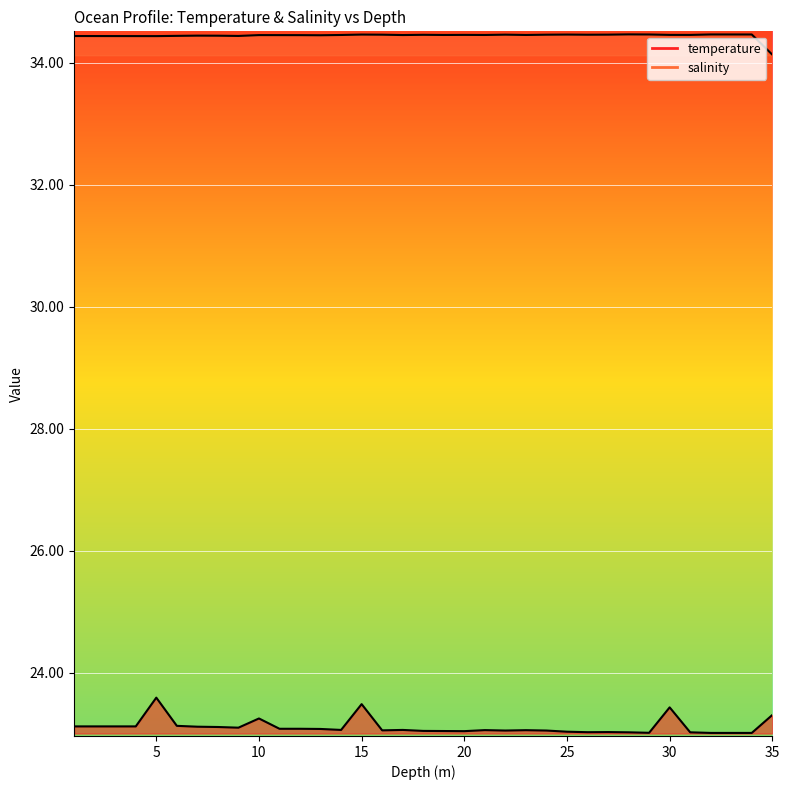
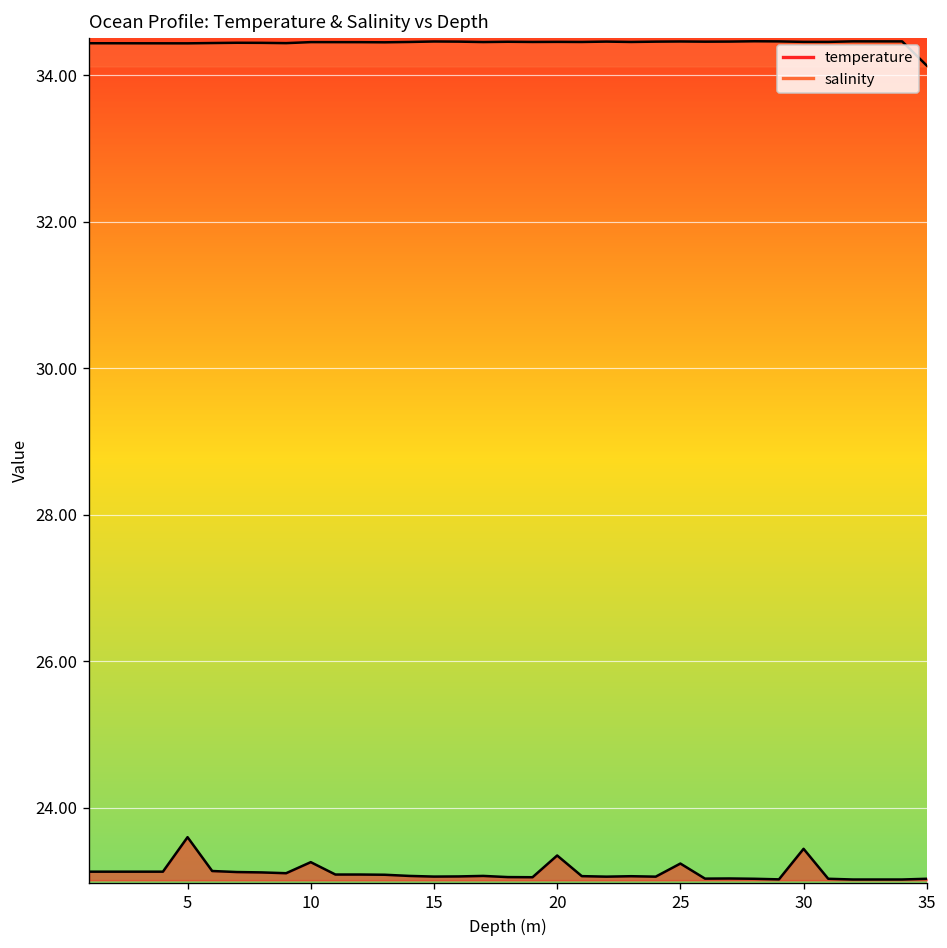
  {
    "salinity": {
      "5": 34.4,
      "10": 34.5,
      "15": 34.5,
      "20": 34.5,
      "25": 34.5,
      "30": 34.5,
      "35": 34.1
    },
    "temperature": {
      "5": 23.6,
      "10": 23.3,
-     "15": 23.5,
-     "20": 23.0,
-     "25": 23.0,
+     "15": 23.1,
+     "20": 23.3,
+     "25": 23.2,
      "30": 23.4,
-     "35": 23.3
+     "35": 23.0
    }
  }
